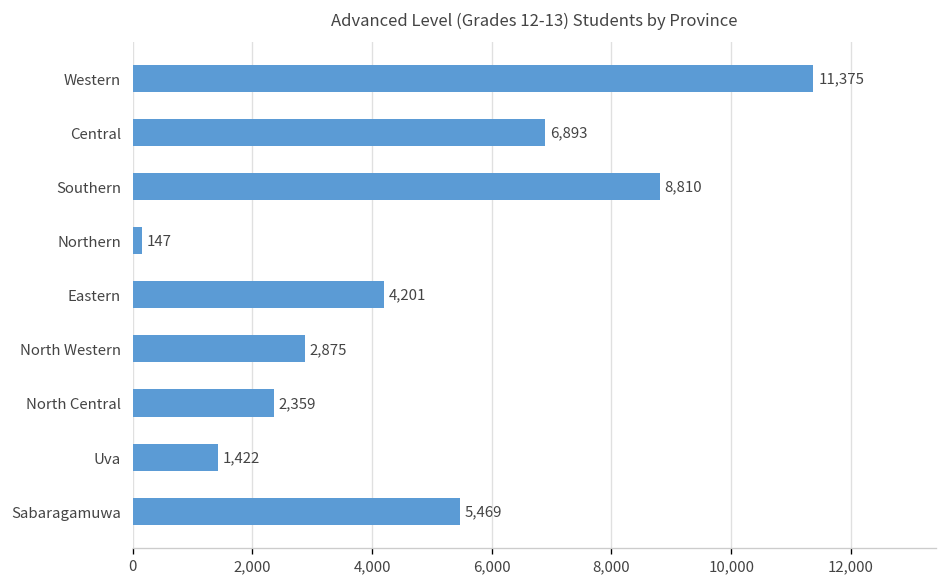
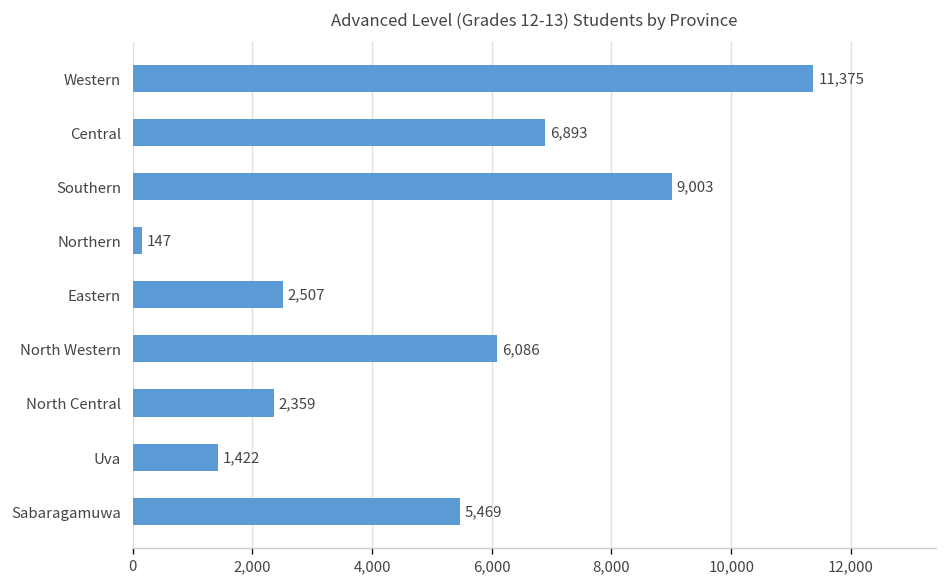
  {
    "Western": "11,375",
    "Central": "6,893",
-   "Southern": "8,810",
+   "Southern": "9,003",
    "Northern": "147",
-   "Eastern": "4,201",
-   "North Western": "2,875",
+   "Eastern": "2,507",
+   "North Western": "6,086",
    "North Central": "2,359",
    "Uva": "1,422",
    "Sabaragamuwa": "5,469"
  }
